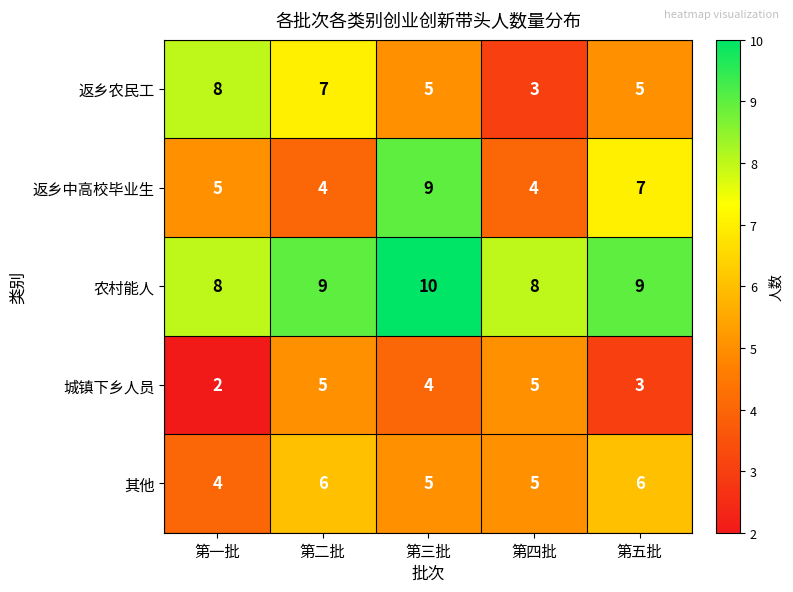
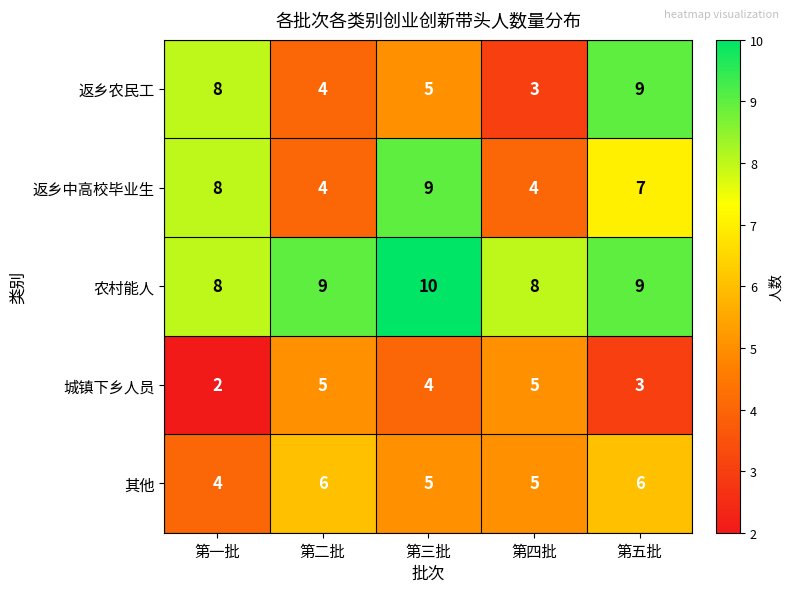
  {
    "返乡农民工": {
      "第一批": 8,
-     "第二批": 7,
+     "第二批": 4,
      "第三批": 5,
      "第四批": 3,
-     "第五批": 5
+     "第五批": 9
    },
    "返乡中高校毕业生": {
-     "第一批": 5,
+     "第一批": 8,
      "第二批": 4,
      "第三批": 9,
      "第四批": 4,
      "第五批": 7
    },
    "农村能人": {
      "第一批": 8,
      "第二批": 9,
      "第三批": 10,
      "第四批": 8,
      "第五批": 9
    },
    "城镇下乡人员": {
      "第一批": 2,
      "第二批": 5,
      "第三批": 4,
      "第四批": 5,
      "第五批": 3
    },
    "其他": {
      "第一批": 4,
      "第二批": 6,
      "第三批": 5,
      "第四批": 5,
      "第五批": 6
    }
  }
